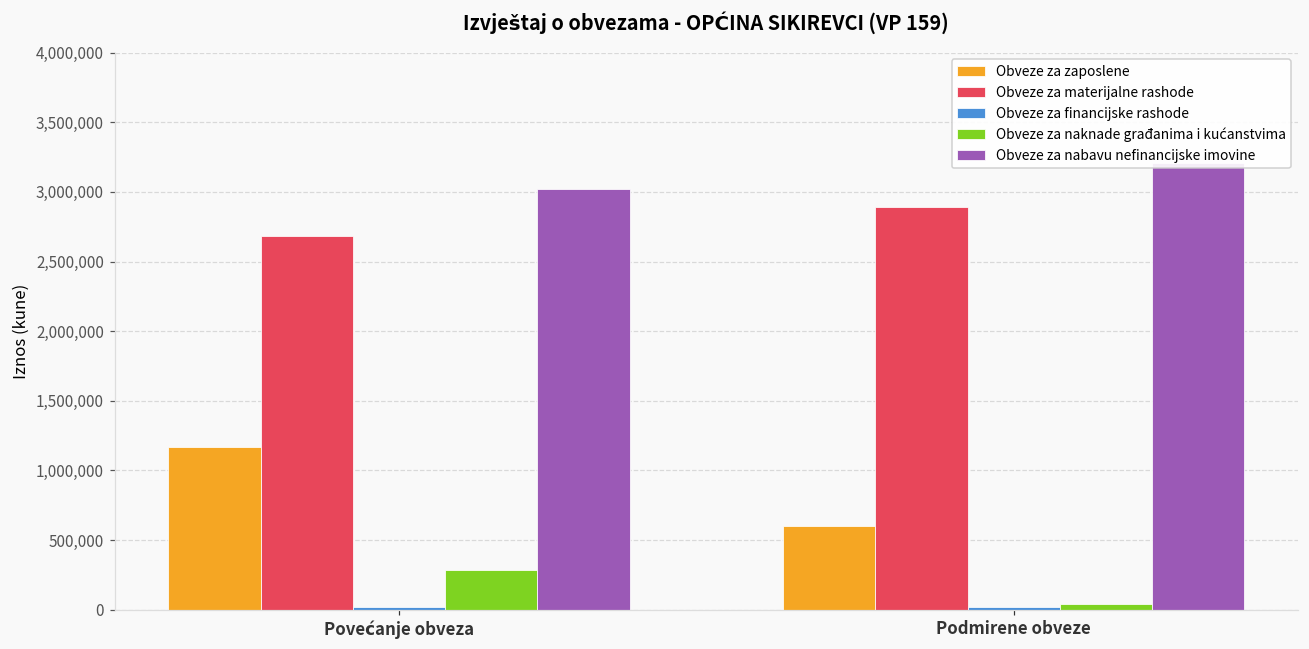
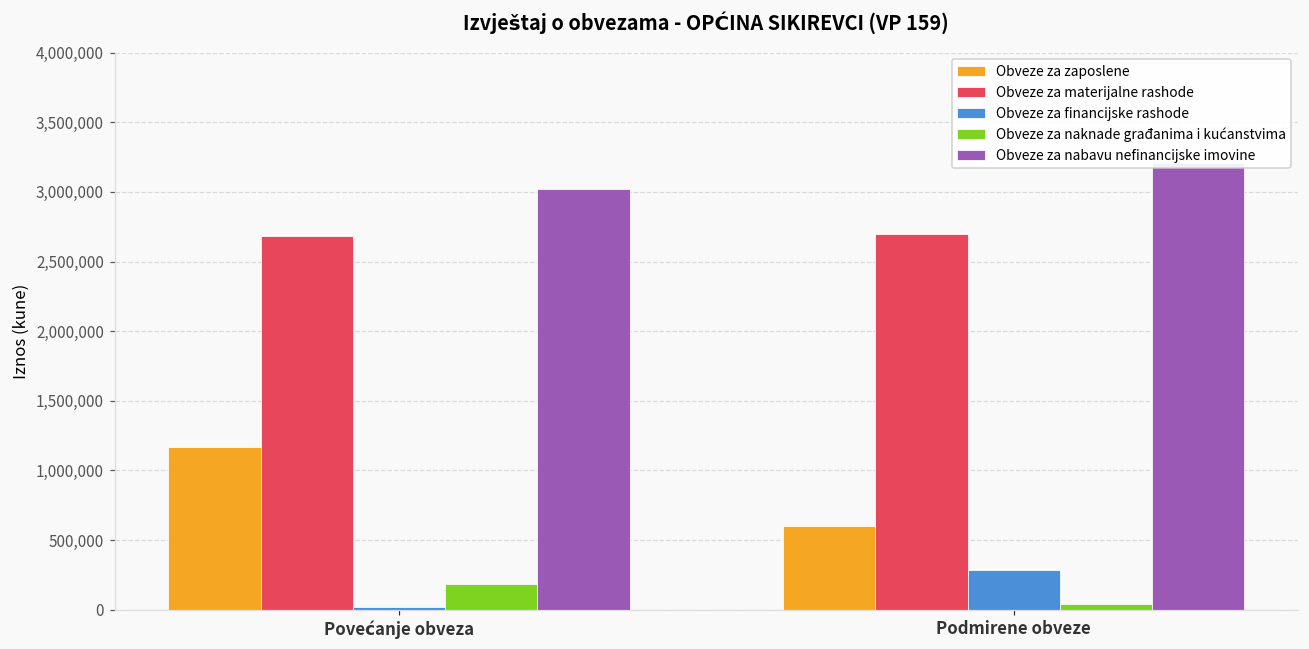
  {
    "Obveze za zaposlene": {
      "Povećanje obveza": "1,170,000",
      "Podmirene obveze": "600,000"
    },
    "Obveze za materijalne rashode": {
      "Povećanje obveza": "2,680,000",
-     "Podmirene obveze": "2,890,000"
+     "Podmirene obveze": "2,700,000"
    },
    "Obveze za financijske rashode": {
-     "Podmirene obveze": "20,000"
+     "Podmirene obveze": "290,000"
    },
    "Obveze za naknade građanima i kućanstvima": {
-     "Povećanje obveza": "280,000",
+     "Povećanje obveza": "190,000",
      "Podmirene obveze": "40,000"
    },
    "Obveze za nabavu nefinancijske imovine": {
      "Povećanje obveza": "3,020,000"
    }
  }
